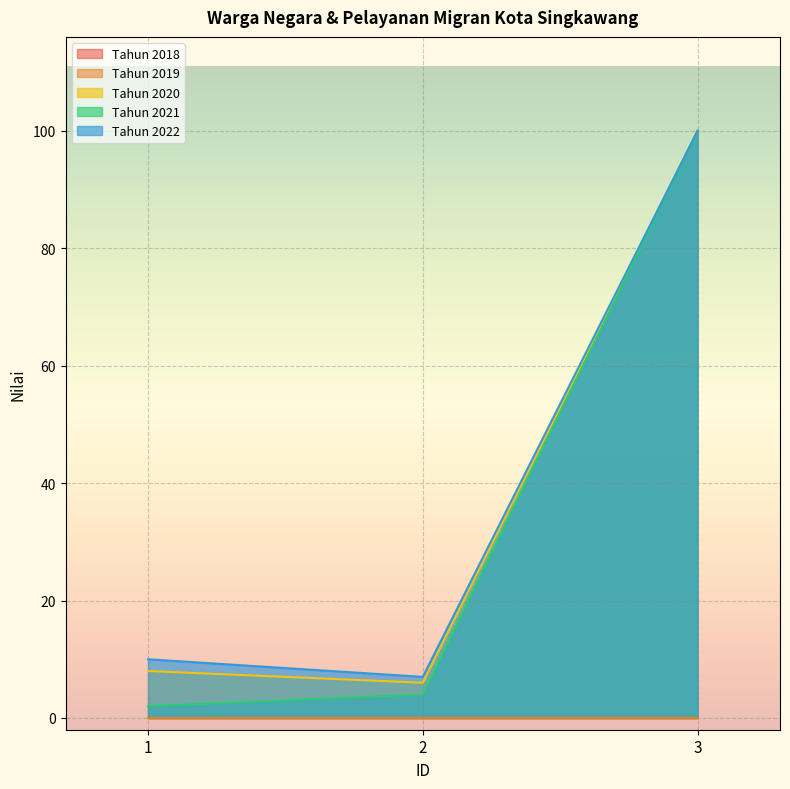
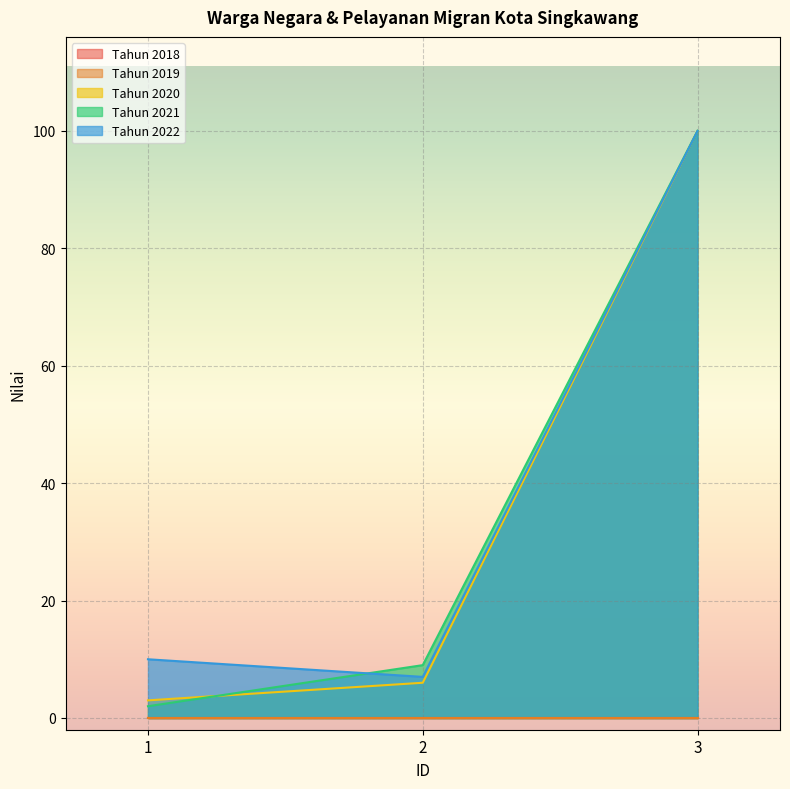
  {
    "Tahun 2019": {
      "1": 0,
      "2": 0,
      "3": 0
    },
    "Tahun 2020": {
-     "1": 8,
+     "1": 3,
      "2": 6
    },
    "Tahun 2021": {
      "1": 2,
-     "2": 4
+     "2": 9
    },
    "Tahun 2022": {
      "1": 10,
      "2": 7
    }
  }
